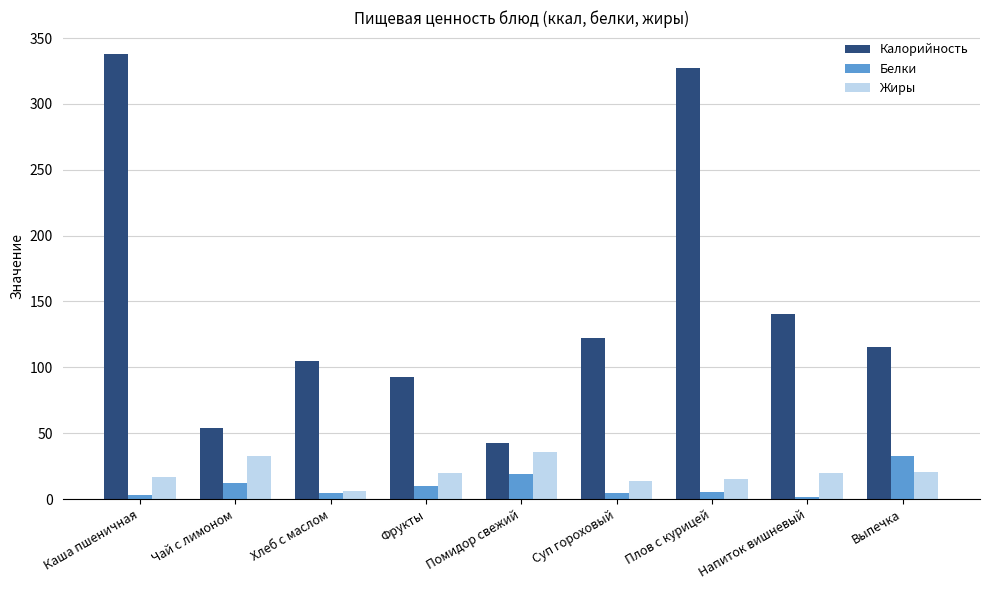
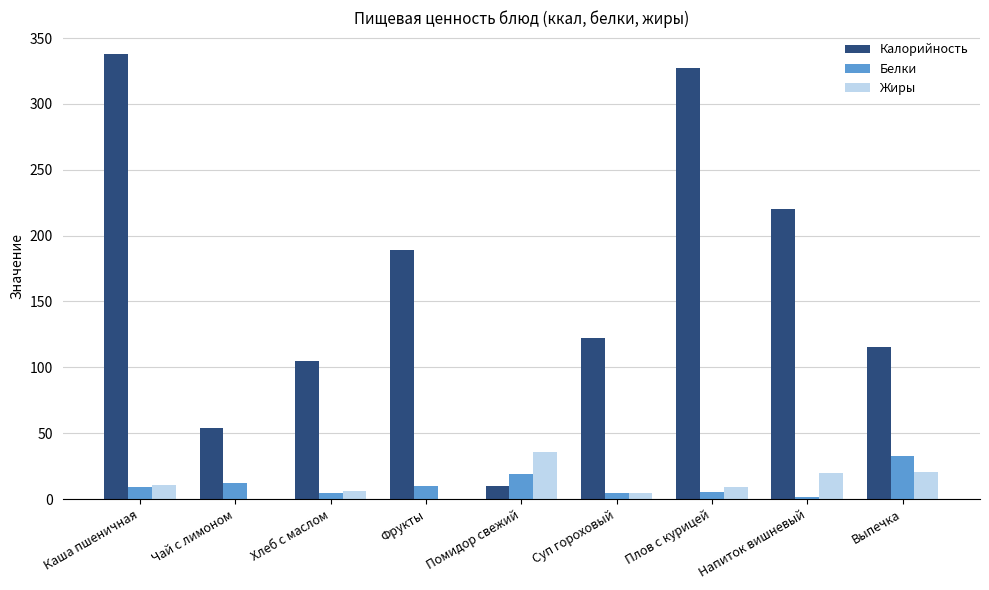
  {
    "Калорийность": {
      "Каша пшеничная": 338,
      "Чай с лимоном": 54,
      "Хлеб с маслом": 105,
-     "Фрукты": 93,
-     "Помидор свежий": 43,
+     "Фрукты": 189,
+     "Помидор свежий": 10,
      "Суп гороховый": 122,
      "Плов с курицей": 327,
-     "Напиток вишневый": 141,
+     "Напиток вишневый": 220,
      "Выпечка": 116
    },
    "Белки": {
-     "Каша пшеничная": 3,
+     "Каша пшеничная": 10,
      "Чай с лимоном": 12,
      "Хлеб с маслом": 4,
      "Фрукты": 10,
      "Помидор свежий": 19,
      "Суп гороховый": 5,
      "Плов с курицей": 5,
      "Выпечка": 32
    },
    "Жиры": {
-     "Каша пшеничная": 17,
-     "Чай с лимоном": 32,
+     "Каша пшеничная": 10,
+     "Чай с лимоном": 0,
      "Хлеб с маслом": 6,
-     "Фрукты": 20,
+     "Фрукты": 0,
      "Помидор свежий": 35,
-     "Суп гороховый": 14,
-     "Плов с курицей": 15,
+     "Суп гороховый": 4,
+     "Плов с курицей": 9,
      "Напиток вишневый": 20,
      "Выпечка": 20
    }
  }
